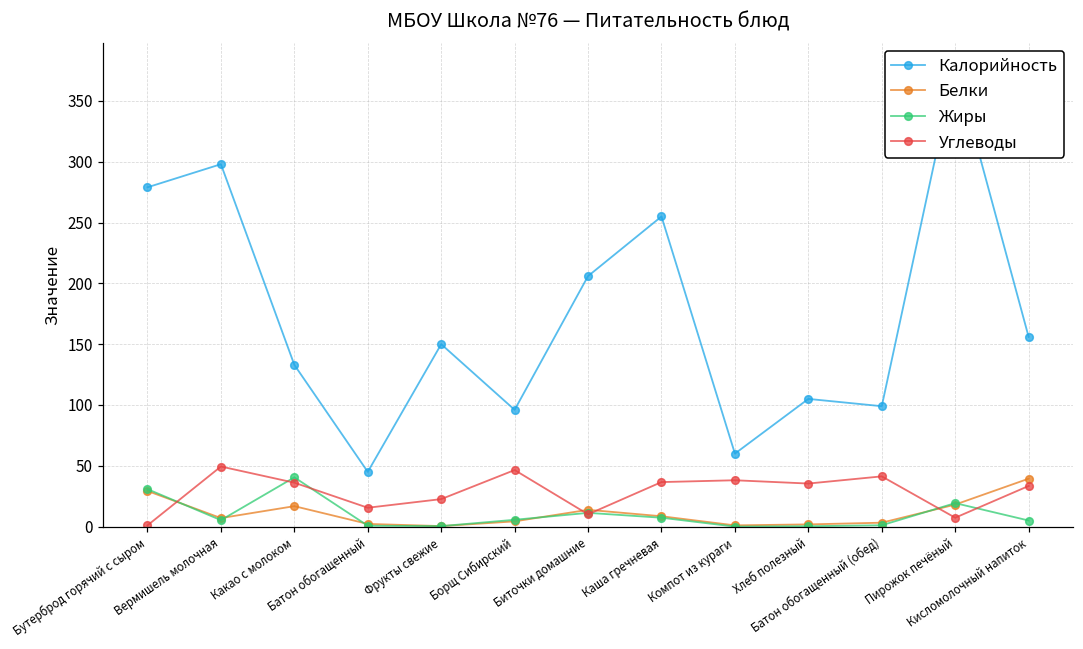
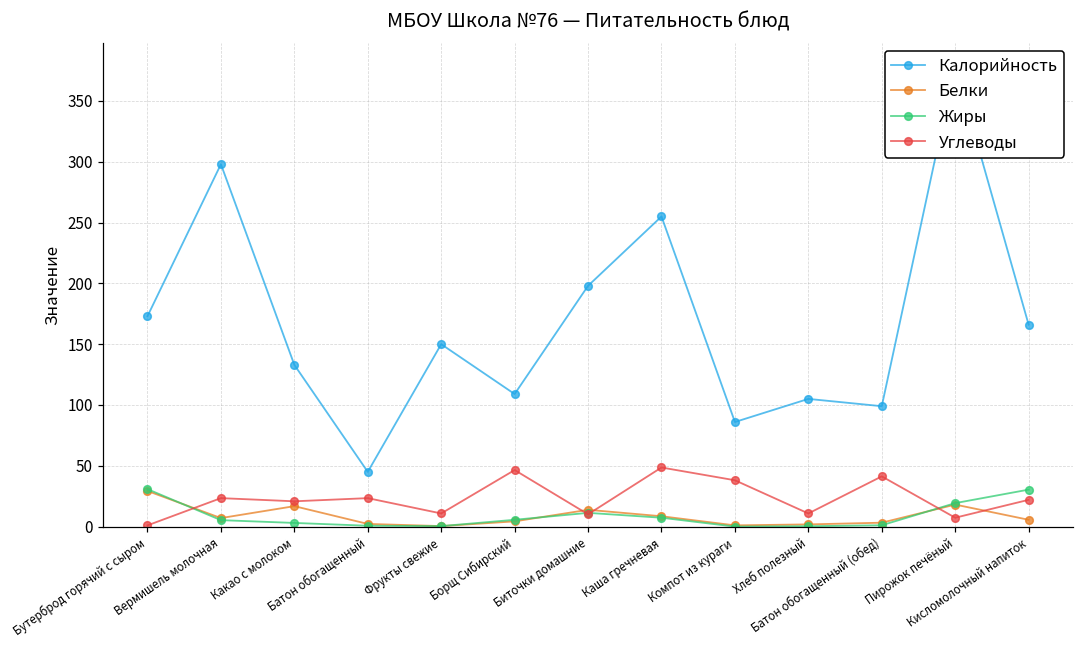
  {
    "Калорийность": {
-     "Бутерброд горячий с сыром": 279,
+     "Бутерброд горячий с сыром": 173,
      "Вермишель молочная": 298,
      "Какао с молоком": 133,
      "Батон обогащенный": 45,
      "Фрукты свежие": 150,
-     "Борщ Сибирский": 96,
-     "Биточки домашние": 206,
+     "Борщ Сибирский": 109,
+     "Биточки домашние": 198,
      "Каша гречневая": 255,
-     "Компот из кураги": 60,
+     "Компот из кураги": 86,
      "Хлеб полезный": 105,
      "Батон обогащенный (обед)": 99,
-     "Кисломолочный напиток": 156
+     "Кисломолочный напиток": 166
    },
    "Белки": {
      "Какао с молоком": 17,
      "Биточки домашние": 14,
-     "Кисломолочный напиток": 39
+     "Кисломолочный напиток": 6
    },
    "Жиры": {
-     "Какао с молоком": 41,
-     "Кисломолочный напиток": 5
+     "Какао с молоком": 3,
+     "Кисломолочный напиток": 30
    },
    "Углеводы": {
      "Бутерброд горячий с сыром": 1,
-     "Вермишель молочная": 49,
-     "Какао с молоком": 36,
-     "Батон обогащенный": 16,
-     "Фрукты свежие": 23,
+     "Вермишель молочная": 23,
+     "Какао с молоком": 21,
+     "Батон обогащенный": 23,
+     "Фрукты свежие": 11,
      "Борщ Сибирский": 47,
-     "Каша гречневая": 37,
+     "Каша гречневая": 49,
      "Компот из кураги": 38,
-     "Хлеб полезный": 35,
+     "Хлеб полезный": 11,
      "Батон обогащенный (обед)": 41,
      "Пирожок печёный": 7,
-     "Кисломолочный напиток": 33
+     "Кисломолочный напиток": 22
    }
  }
